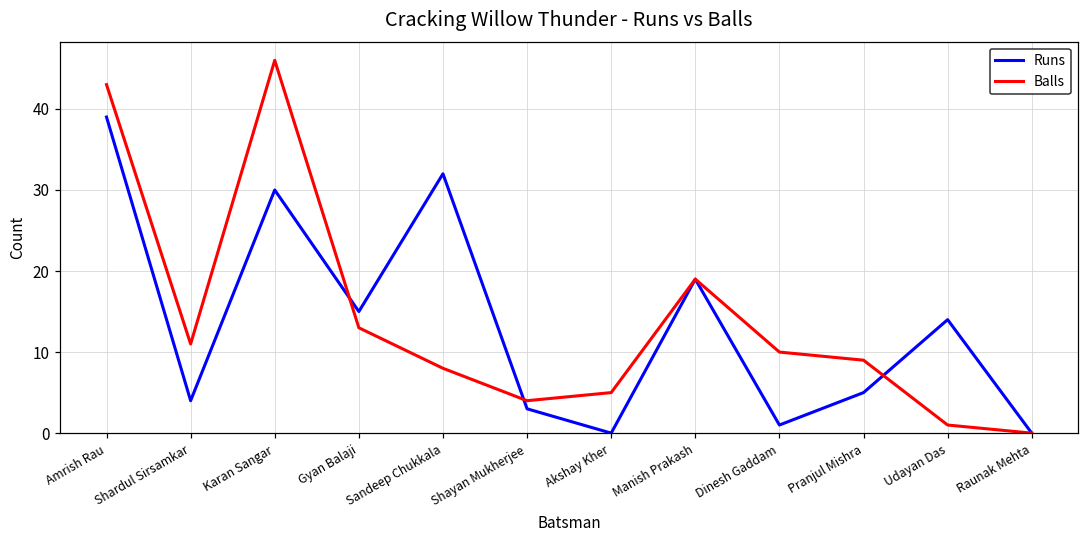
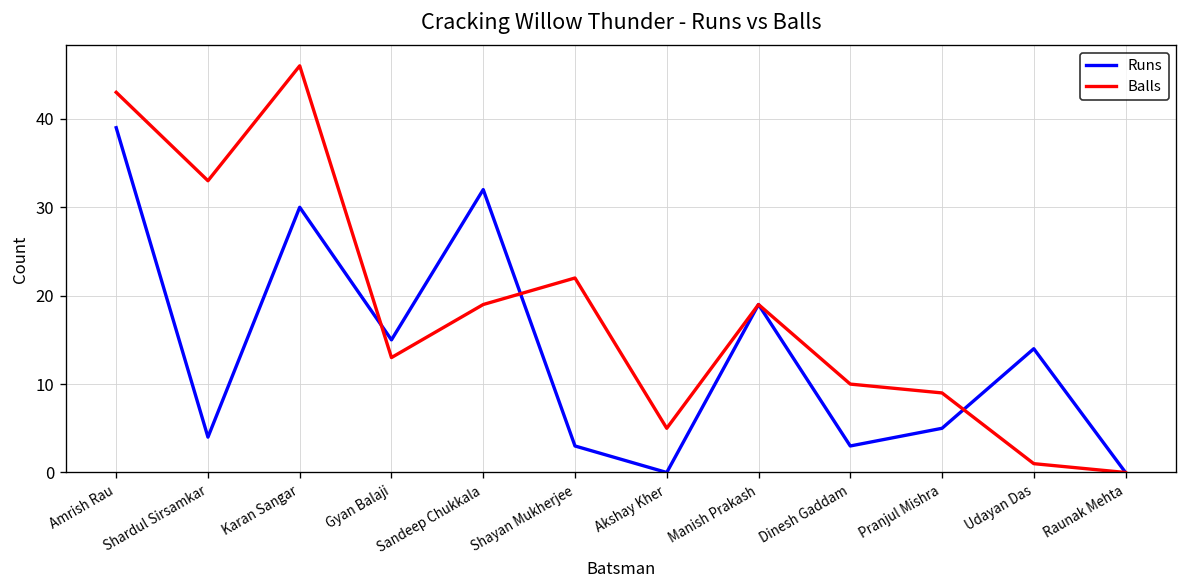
  {
    "Runs": {
      "Amrish Rau": 39,
      "Shardul Sirsamkar": 4,
      "Karan Sangar": 30,
      "Gyan Balaji": 15,
      "Sandeep Chukkala": 32,
      "Shayan Mukherjee": 3,
      "Akshay Kher": 0,
-     "Dinesh Gaddam": 1,
+     "Dinesh Gaddam": 3,
      "Pranjul Mishra": 5,
      "Udayan Das": 14
    },
    "Balls": {
      "Amrish Rau": 43,
-     "Shardul Sirsamkar": 11,
+     "Shardul Sirsamkar": 33,
      "Karan Sangar": 46,
      "Gyan Balaji": 13,
-     "Sandeep Chukkala": 8,
-     "Shayan Mukherjee": 4,
+     "Sandeep Chukkala": 19,
+     "Shayan Mukherjee": 22,
      "Akshay Kher": 5,
      "Dinesh Gaddam": 10,
      "Pranjul Mishra": 9,
      "Udayan Das": 1
    }
  }
